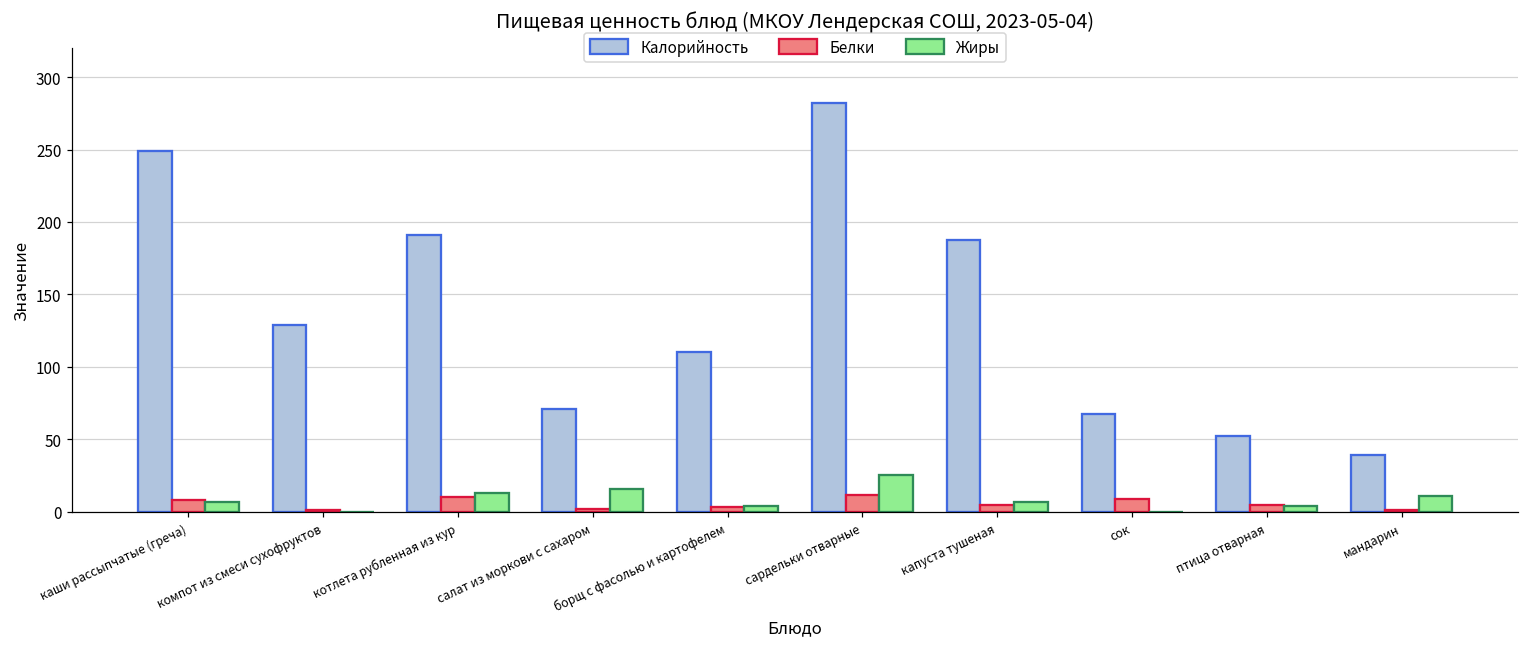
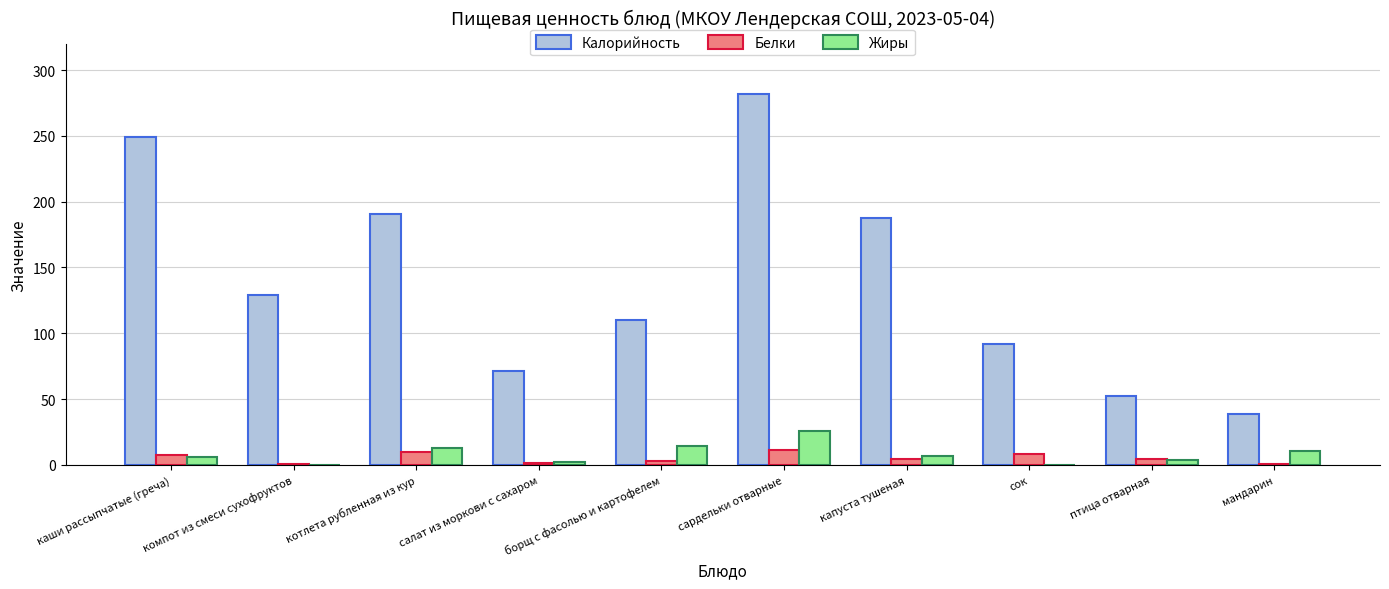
  {
    "Калорийность": {
      "каши рассыпчатые (греча)": 249,
      "компот из смеси сухофруктов": 129,
      "котлета рубленная из кур": 191,
      "салат из моркови с сахаром": 71,
      "борщ с фасолью и картофелем": 110,
      "сардельки отварные": 282,
      "капуста тушеная": 187,
-     "сок": 67,
+     "сок": 92,
      "птица отварная": 52,
      "мандарин": 39
    },
    "Белки": {
      "каши рассыпчатые (греча)": 8,
      "котлета рубленная из кур": 10,
      "борщ с фасолью и картофелем": 3,
      "сардельки отварные": 12,
      "капуста тушеная": 4,
      "сок": 8,
      "птица отварная": 5
    },
    "Жиры": {
      "каши рассыпчатые (греча)": 6,
      "компот из смеси сухофруктов": 0,
      "котлета рубленная из кур": 13,
-     "салат из моркови с сахаром": 15,
-     "борщ с фасолью и картофелем": 4,
+     "салат из моркови с сахаром": 2,
+     "борщ с фасолью и картофелем": 14,
      "сардельки отварные": 25,
      "капуста тушеная": 6,
      "сок": 0,
      "птица отварная": 4,
      "мандарин": 11
    }
  }
